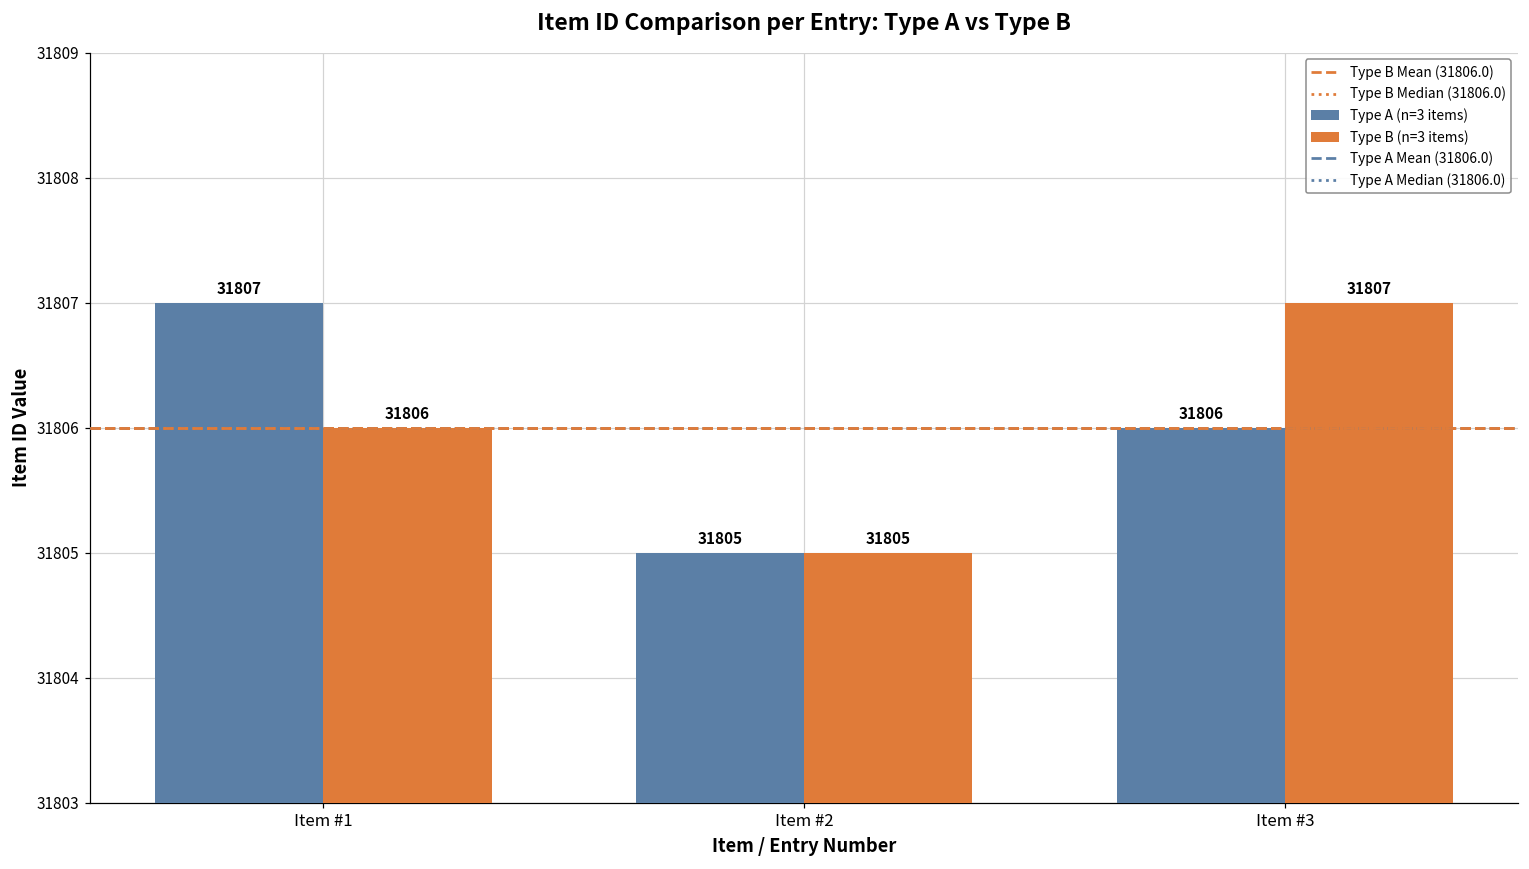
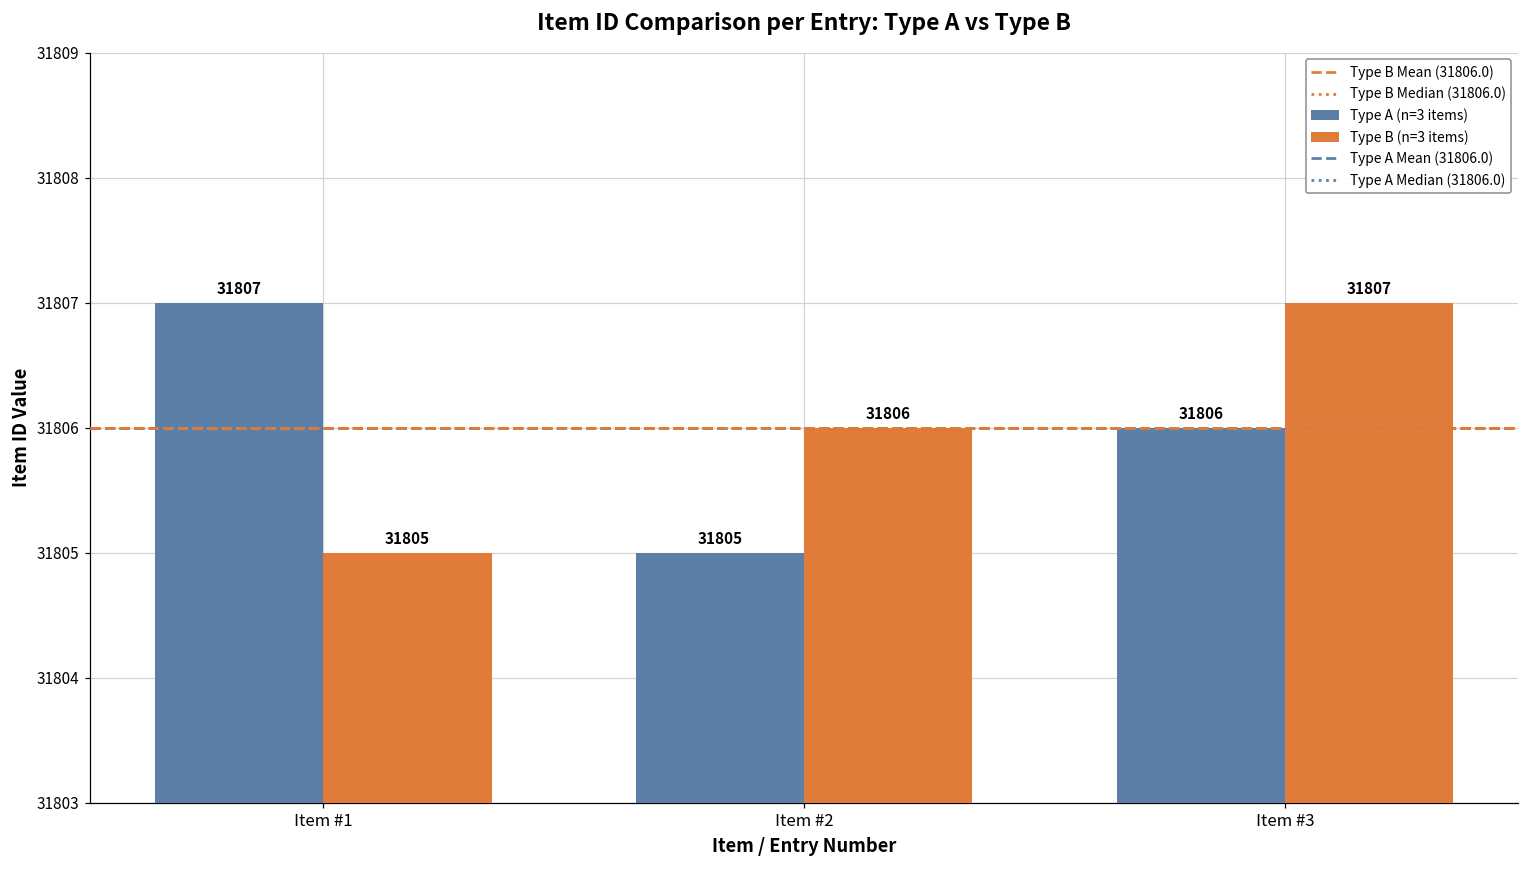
  {
    "Type A (n=3 items)": {
      "Item #1": 31807,
      "Item #2": 31805,
      "Item #3": 31806
    },
    "Type B (n=3 items)": {
-     "Item #1": 31806,
-     "Item #2": 31805,
+     "Item #1": 31805,
+     "Item #2": 31806,
      "Item #3": 31807
    }
  }
